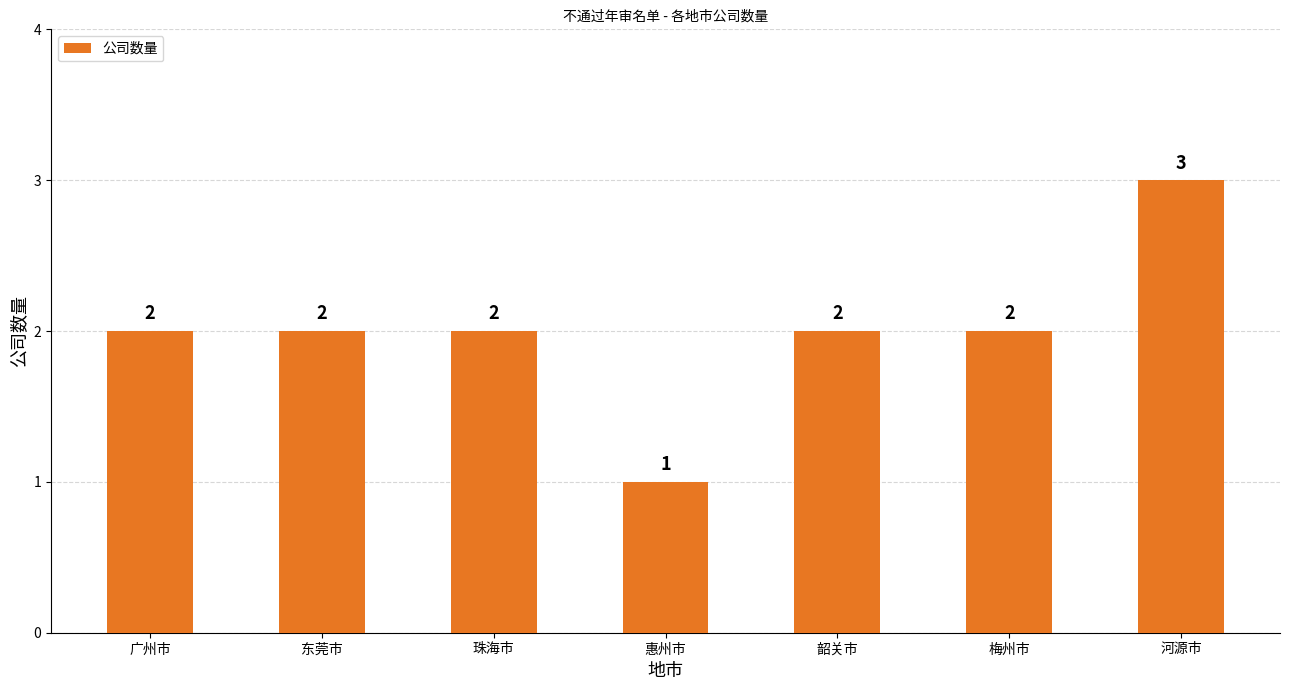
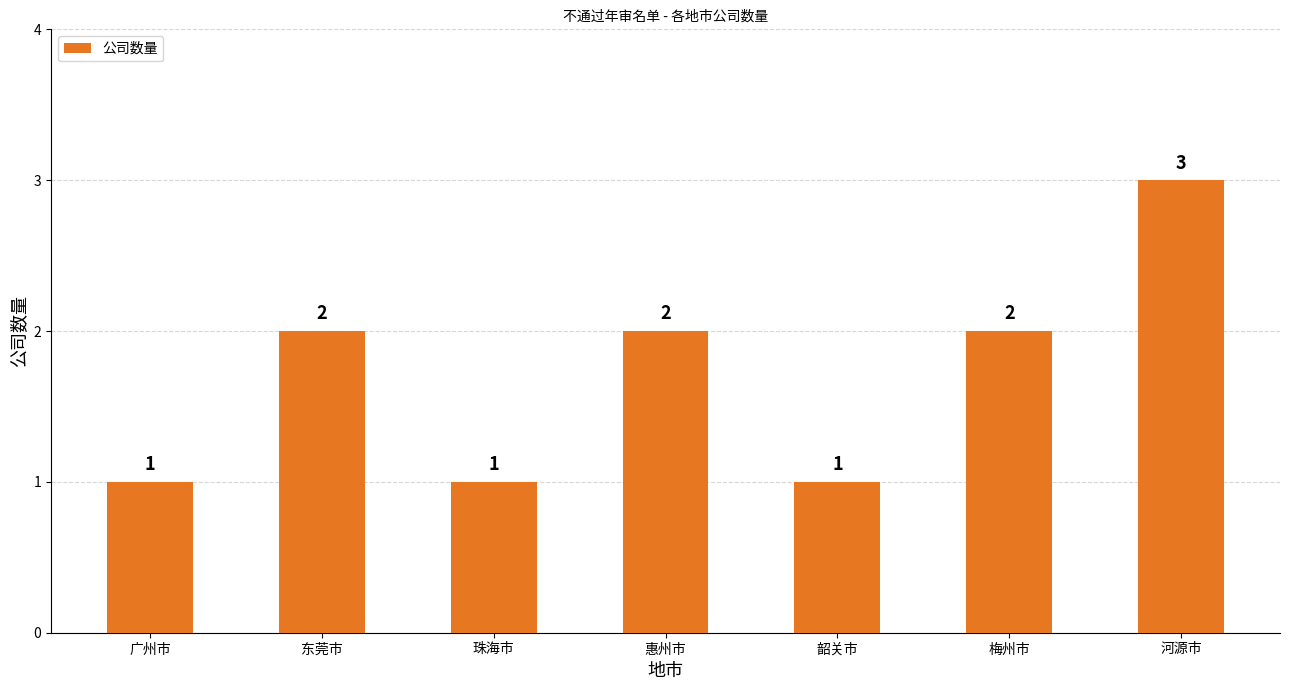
  {
-   "广州市": 2,
+   "广州市": 1,
    "东莞市": 2,
-   "珠海市": 2,
-   "惠州市": 1,
-   "韶关市": 2,
+   "珠海市": 1,
+   "惠州市": 2,
+   "韶关市": 1,
    "梅州市": 2,
    "河源市": 3
  }
